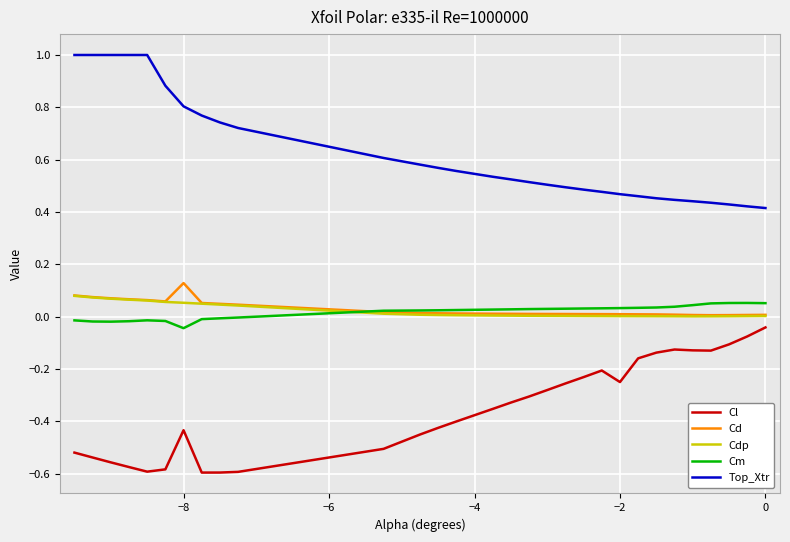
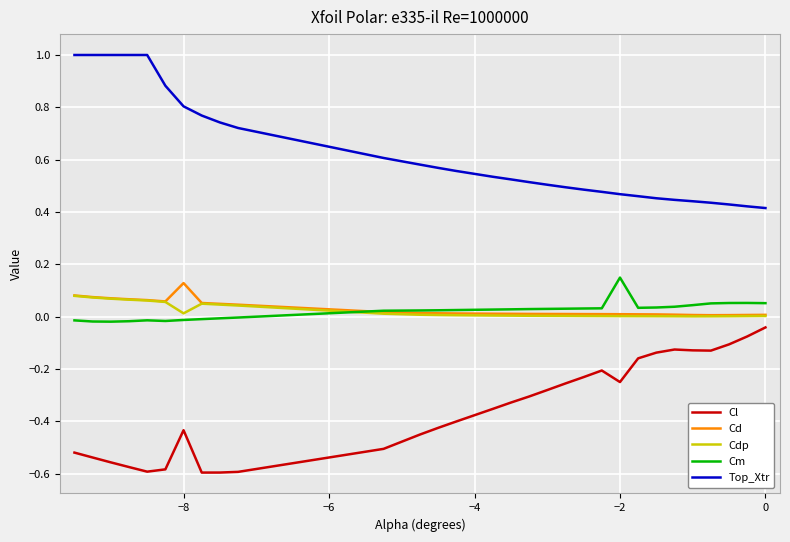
  {
    "Cl": {
      "−8": -0.43,
      "−2": -0.25,
      "0": -0.04
    },
    "Cd": {
      "−8": 0.13
    },
    "Cdp": {
-     "−8": 0.05
+     "−8": 0.01
    },
    "Cm": {
-     "−8": -0.04,
-     "−2": 0.03,
+     "−8": -0.01,
+     "−2": 0.15,
      "0": 0.05
    },
    "Top_Xtr": {
      "−8": 0.80,
      "−2": 0.47,
      "0": 0.42
    }
  }
